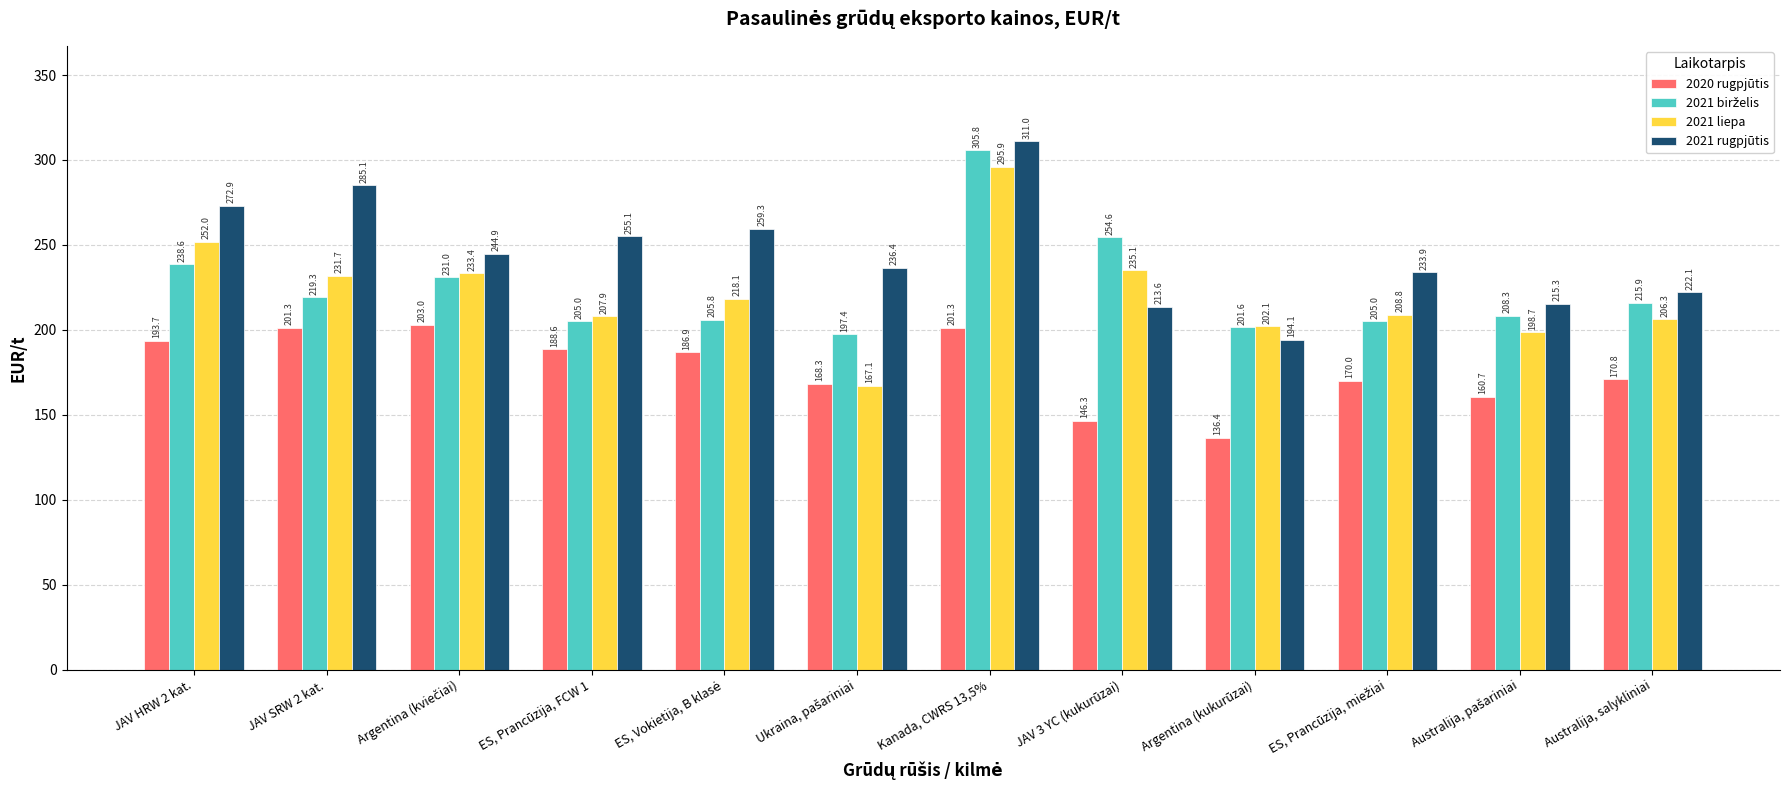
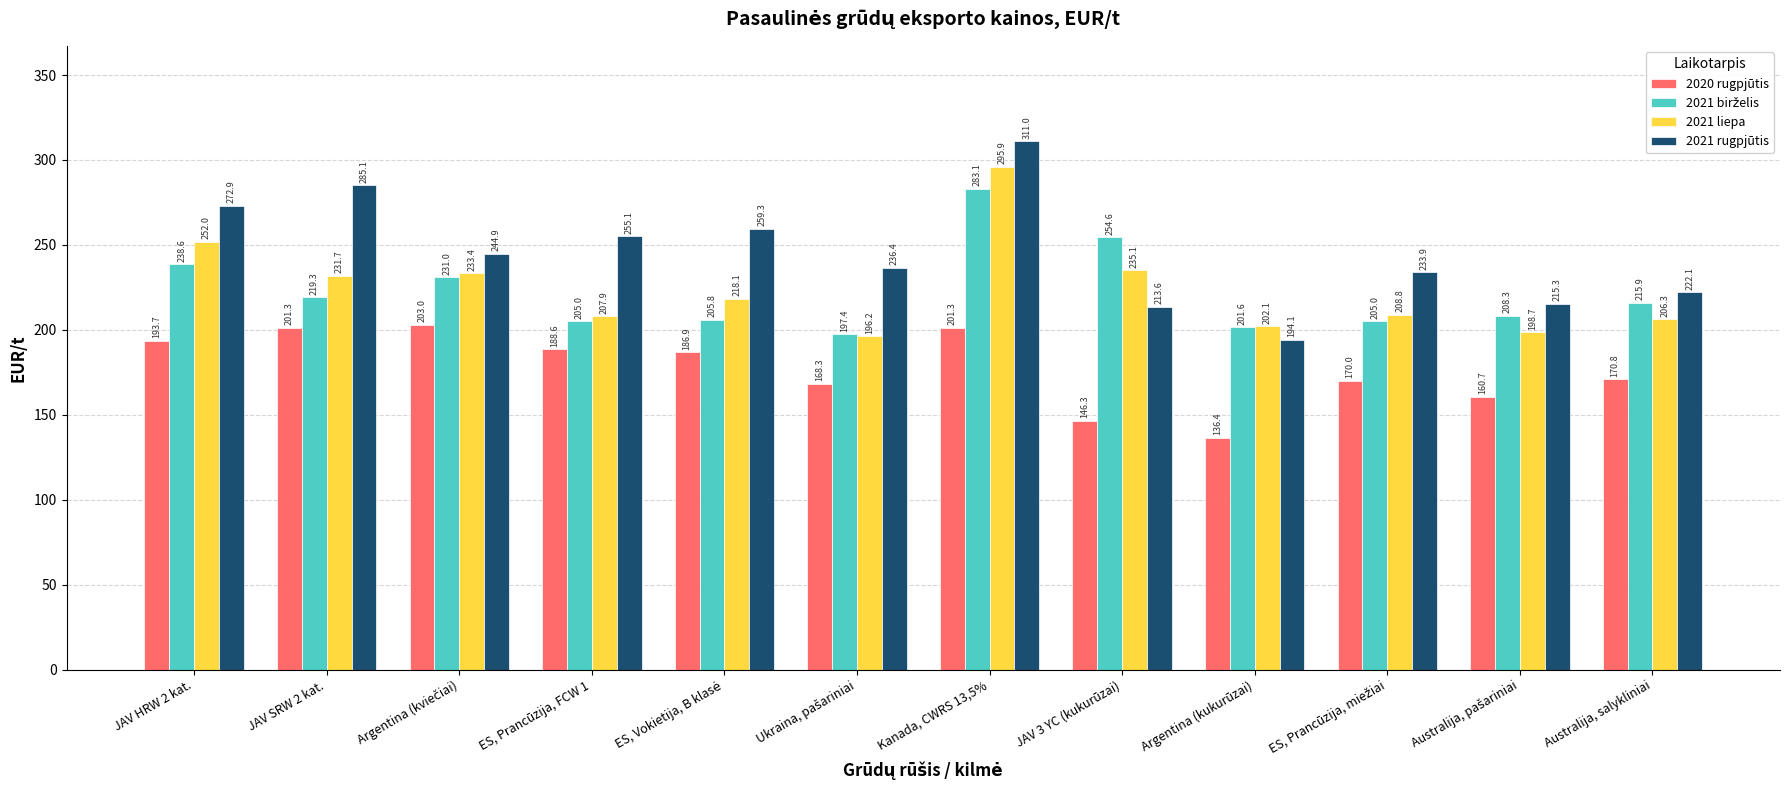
  {
    "2020 rugpjūtis": {
      "JAV HRW 2 kat.": 193.7,
      "JAV SRW 2 kat.": 201.3,
      "Argentina (kviečiai)": 203.0,
      "ES, Prancūzija, FCW 1": 188.6,
      "ES, Vokietija, B klasė": 186.9,
      "Ukraina, pašariniai": 168.3,
      "Kanada, CWRS 13,5%": 201.3,
      "JAV 3 YC (kukurūzai)": 146.3,
      "Argentina (kukurūzai)": 136.4,
      "ES, Prancūzija, miežiai": 170.0,
      "Australija, pašariniai": 160.7,
      "Australija, salykliniai": 170.8
    },
    "2021 birželis": {
      "JAV HRW 2 kat.": 238.6,
      "JAV SRW 2 kat.": 219.3,
      "Argentina (kviečiai)": 231.0,
      "ES, Prancūzija, FCW 1": 205.0,
      "ES, Vokietija, B klasė": 205.8,
      "Ukraina, pašariniai": 197.4,
-     "Kanada, CWRS 13,5%": 305.8,
+     "Kanada, CWRS 13,5%": 283.1,
      "JAV 3 YC (kukurūzai)": 254.6,
      "Argentina (kukurūzai)": 201.6,
      "ES, Prancūzija, miežiai": 205.0,
      "Australija, pašariniai": 208.3,
      "Australija, salykliniai": 215.9
    },
    "2021 liepa": {
      "JAV HRW 2 kat.": 252.0,
      "JAV SRW 2 kat.": 231.7,
      "Argentina (kviečiai)": 233.4,
      "ES, Prancūzija, FCW 1": 207.9,
      "ES, Vokietija, B klasė": 218.1,
-     "Ukraina, pašariniai": 167.1,
+     "Ukraina, pašariniai": 196.2,
      "Kanada, CWRS 13,5%": 295.9,
      "JAV 3 YC (kukurūzai)": 235.1,
      "Argentina (kukurūzai)": 202.1,
      "ES, Prancūzija, miežiai": 208.8,
      "Australija, pašariniai": 198.7,
      "Australija, salykliniai": 206.3
    },
    "2021 rugpjūtis": {
      "JAV HRW 2 kat.": 272.9,
      "JAV SRW 2 kat.": 285.1,
      "Argentina (kviečiai)": 244.9,
      "ES, Prancūzija, FCW 1": 255.1,
      "ES, Vokietija, B klasė": 259.3,
      "Ukraina, pašariniai": 236.4,
      "Kanada, CWRS 13,5%": 311.0,
      "JAV 3 YC (kukurūzai)": 213.6,
      "Argentina (kukurūzai)": 194.1,
      "ES, Prancūzija, miežiai": 233.9,
      "Australija, pašariniai": 215.3,
      "Australija, salykliniai": 222.1
    }
  }
